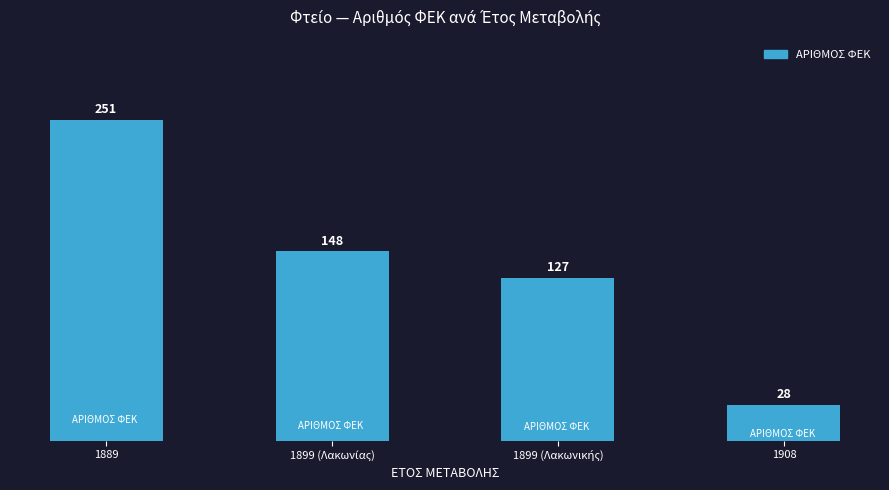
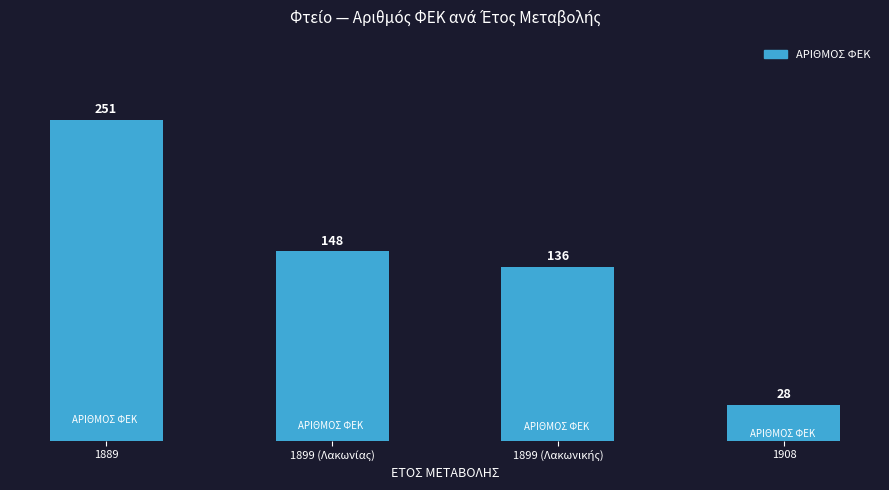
  {
    "1889": 251,
    "1899 (Λακωνίας)": 148,
-   "1899 (Λακωνικής)": 127,
+   "1899 (Λακωνικής)": 136,
    "1908": 28
  }
